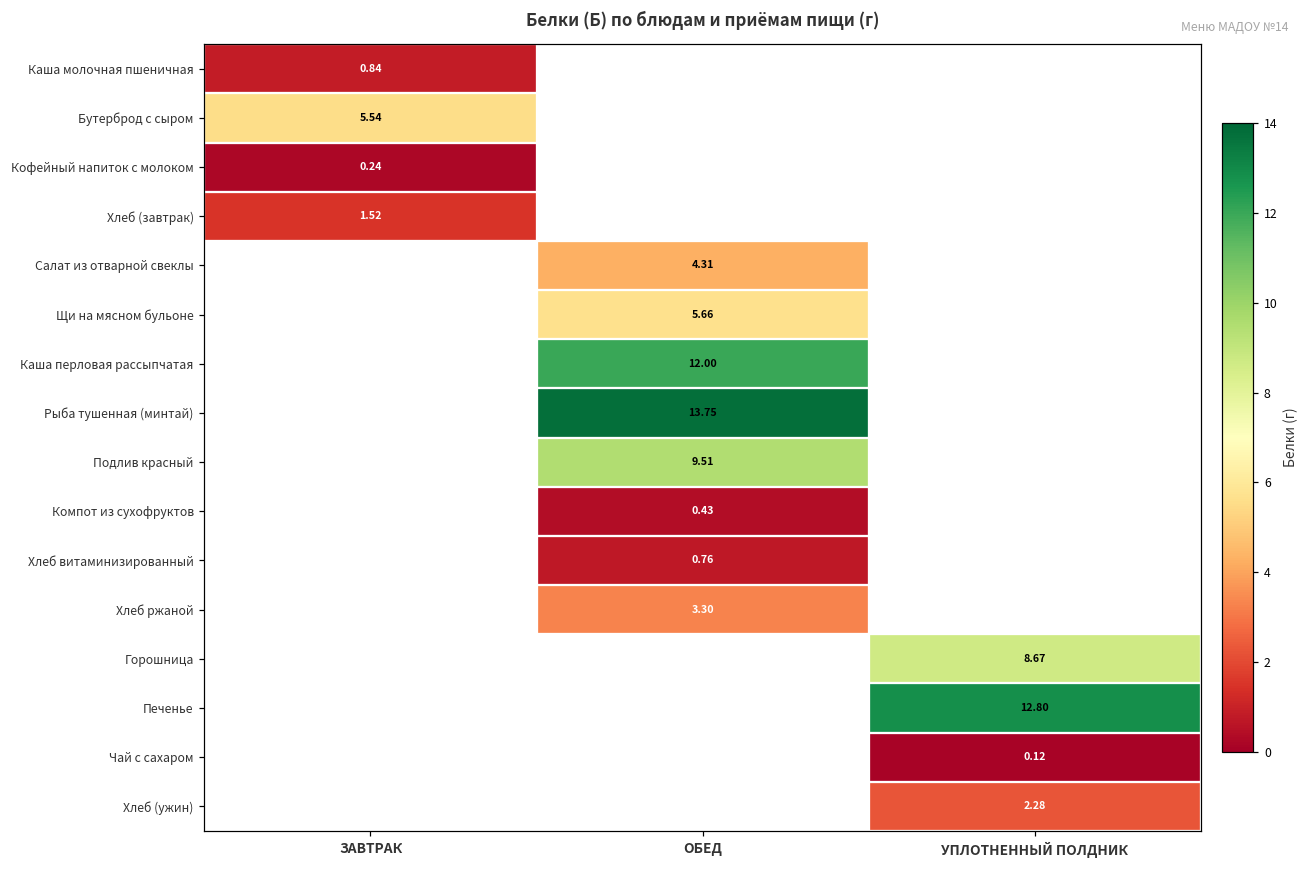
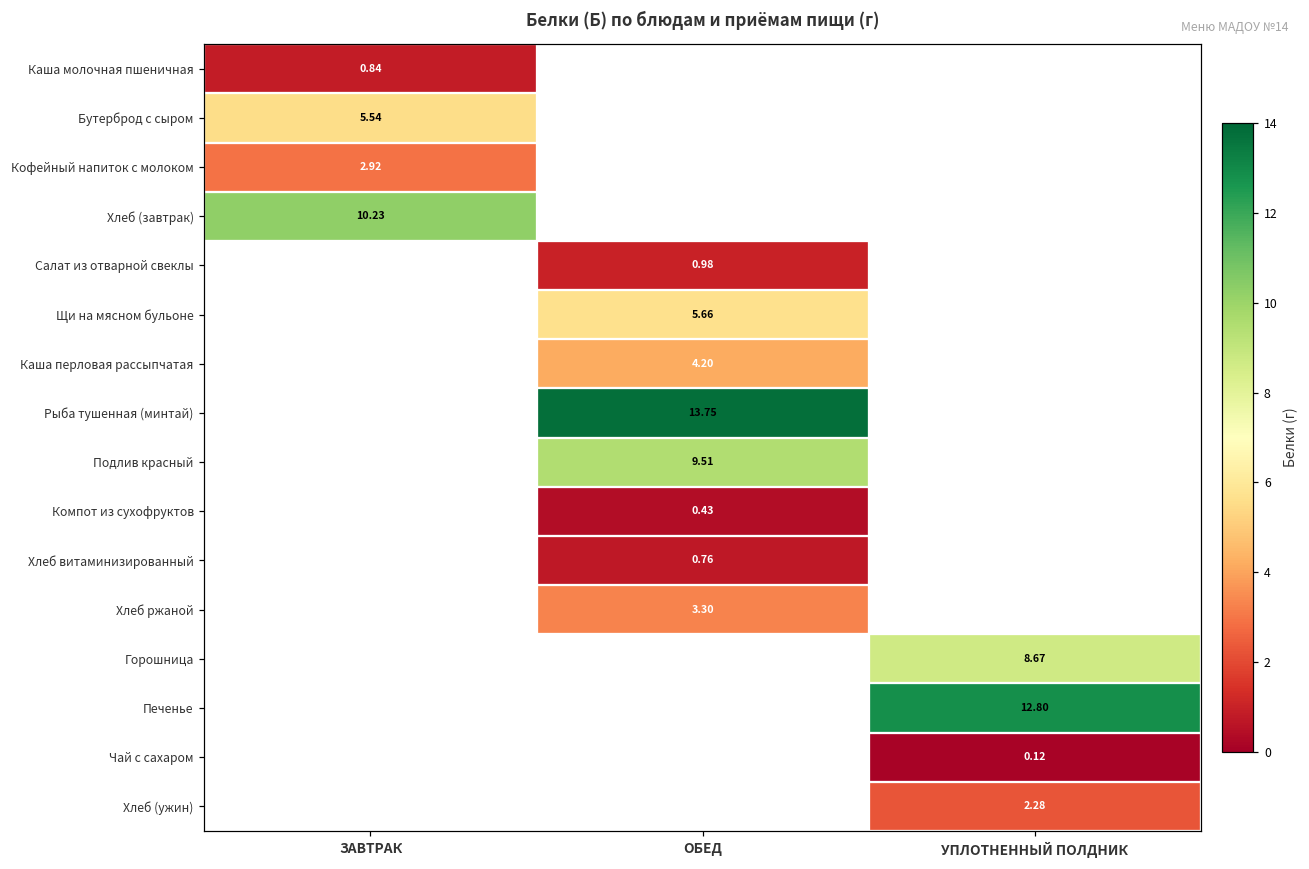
  {
    "Каша молочная пшеничная": {
      "ЗАВТРАК": 0.84
    },
    "Бутерброд с сыром": {
      "ЗАВТРАК": 5.54
    },
    "Кофейный напиток с молоком": {
-     "ЗАВТРАК": 0.24
+     "ЗАВТРАК": 2.92
    },
    "Хлеб (завтрак)": {
-     "ЗАВТРАК": 1.52
+     "ЗАВТРАК": 10.23
    },
    "Салат из отварной свеклы": {
-     "ОБЕД": 4.31
+     "ОБЕД": 0.98
    },
    "Щи на мясном бульоне": {
      "ОБЕД": 5.66
    },
    "Каша перловая рассыпчатая": {
-     "ОБЕД": 12.00
+     "ОБЕД": 4.20
    },
    "Рыба тушенная (минтай)": {
      "ОБЕД": 13.75
    },
    "Подлив красный": {
      "ОБЕД": 9.51
    },
    "Компот из сухофруктов": {
      "ОБЕД": 0.43
    },
    "Хлеб витаминизированный": {
      "ОБЕД": 0.76
    },
    "Хлеб ржаной": {
      "ОБЕД": 3.30
    },
    "Горошница": {
      "УПЛОТНЕННЫЙ ПОЛДНИК": 8.67
    },
    "Печенье": {
      "УПЛОТНЕННЫЙ ПОЛДНИК": 12.80
    },
    "Чай с сахаром": {
      "УПЛОТНЕННЫЙ ПОЛДНИК": 0.12
    },
    "Хлеб (ужин)": {
      "УПЛОТНЕННЫЙ ПОЛДНИК": 2.28
    }
  }
